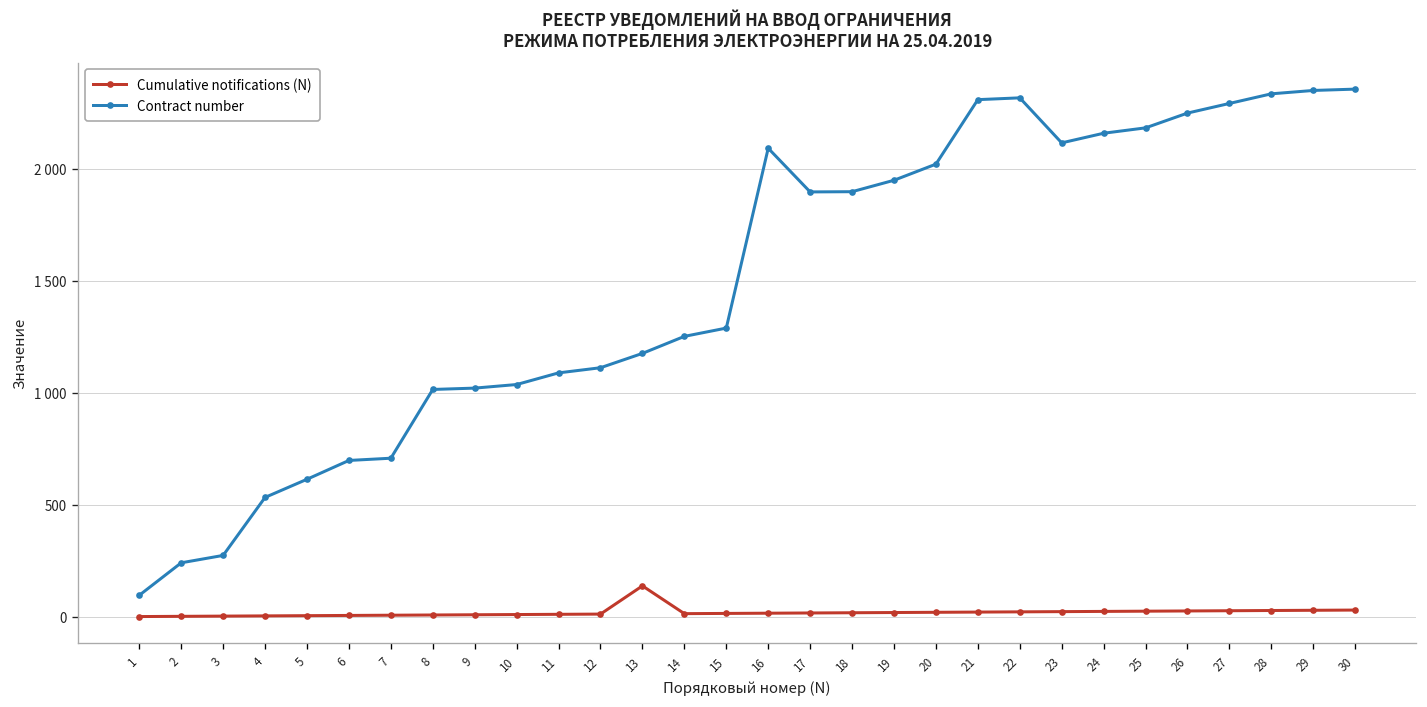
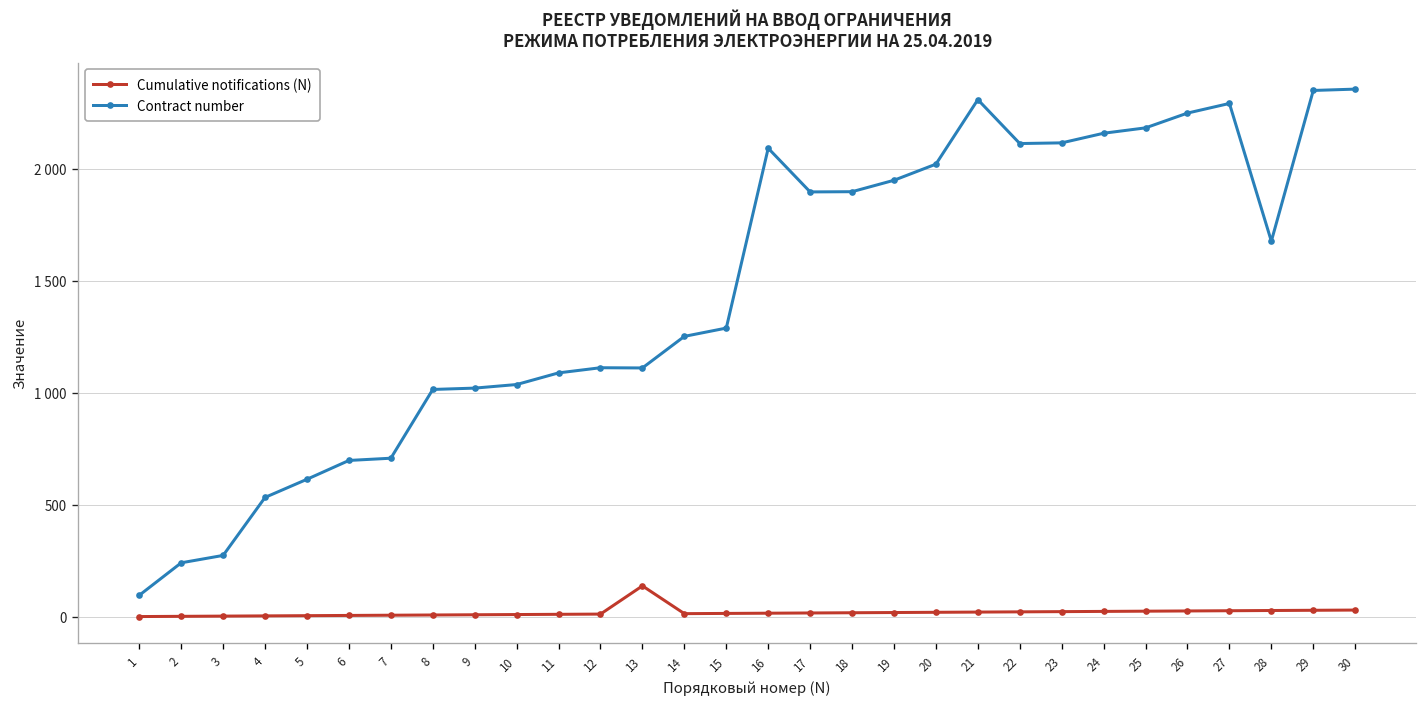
  {
    "Cumulative notifications (N)": {
      "1": 0,
      "2": 0,
      "3": 0,
      "4": 0,
      "5": 10,
      "6": 10,
      "7": 10,
      "8": 10,
      "9": 10,
      "10": 10,
      "11": 10,
      "12": 10,
      "13": 140,
      "14": 10,
      "15": 20,
      "16": 20,
      "17": 20,
      "18": 20,
      "19": 20,
      "20": 20,
      "21": 20,
      "22": 20,
      "23": 20,
      "24": 20,
      "25": 30,
      "26": 30,
      "27": 30,
      "28": 30,
      "29": 30,
      "30": 30
    },
    "Contract number": {
      "1": 100,
      "2": 240,
      "3": 270,
      "4": 530,
      "5": 610,
      "6": 700,
      "7": 710,
      "8": 1020,
      "9": 1020,
      "10": 1040,
      "11": 1090,
      "12": 1110,
-     "13": 1180,
+     "13": 1110,
      "14": 1250,
      "15": 1290,
      "16": 2090,
      "17": 1900,
      "18": 1900,
      "19": 1950,
      "20": 2020,
      "21": 2310,
-     "22": 2320,
+     "22": 2110,
      "23": 2120,
      "24": 2160,
      "25": 2180,
      "26": 2250,
      "27": 2290,
-     "28": 2340,
+     "28": 1680,
      "29": 2350,
      "30": 2360
    }
  }
